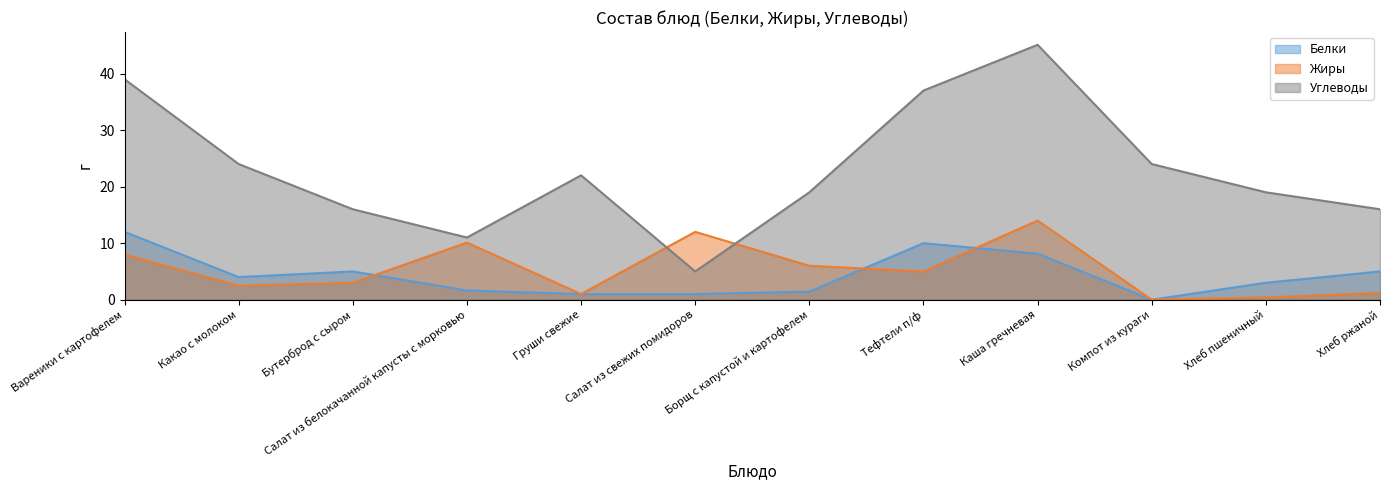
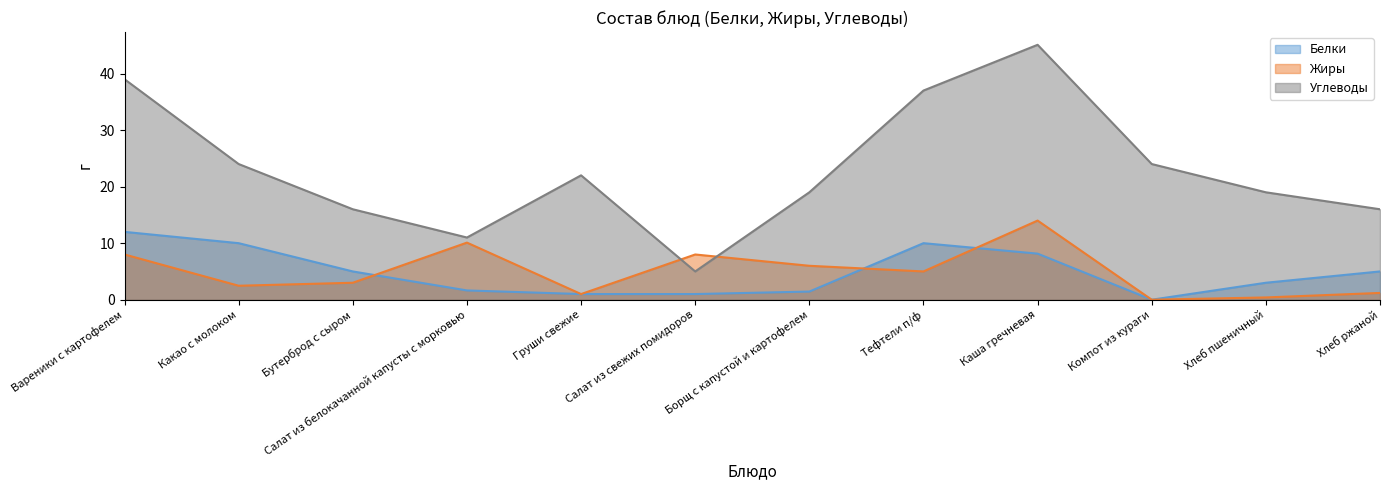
  {
    "Белки": {
      "Вареники с картофелем": 12,
-     "Какао с молоком": 4,
+     "Какао с молоком": 10,
      "Бутерброд с сыром": 5,
      "Салат из белокачанной капусты с морковью": 2,
      "Салат из свежих помидоров": 1,
      "Борщ с капустой и картофелем": 1,
      "Тефтели п/ф": 10,
      "Каша гречневая": 8,
      "Хлеб пшеничный": 3,
      "Хлеб ржаной": 5
    },
    "Жиры": {
      "Вареники с картофелем": 8,
      "Какао с молоком": 2,
      "Бутерброд с сыром": 3,
      "Салат из белокачанной капусты с морковью": 10,
-     "Салат из свежих помидоров": 12,
+     "Салат из свежих помидоров": 8,
      "Борщ с капустой и картофелем": 6,
      "Тефтели п/ф": 5,
      "Каша гречневая": 14,
      "Хлеб пшеничный": 0,
      "Хлеб ржаной": 1
    },
    "Углеводы": {
      "Вареники с картофелем": 39,
      "Какао с молоком": 24,
      "Бутерброд с сыром": 16,
      "Салат из белокачанной капусты с морковью": 11,
      "Груши свежие": 22,
      "Салат из свежих помидоров": 5,
      "Борщ с капустой и картофелем": 19,
      "Тефтели п/ф": 37,
      "Каша гречневая": 45,
      "Компот из кураги": 24,
      "Хлеб пшеничный": 19,
      "Хлеб ржаной": 16
    }
  }
